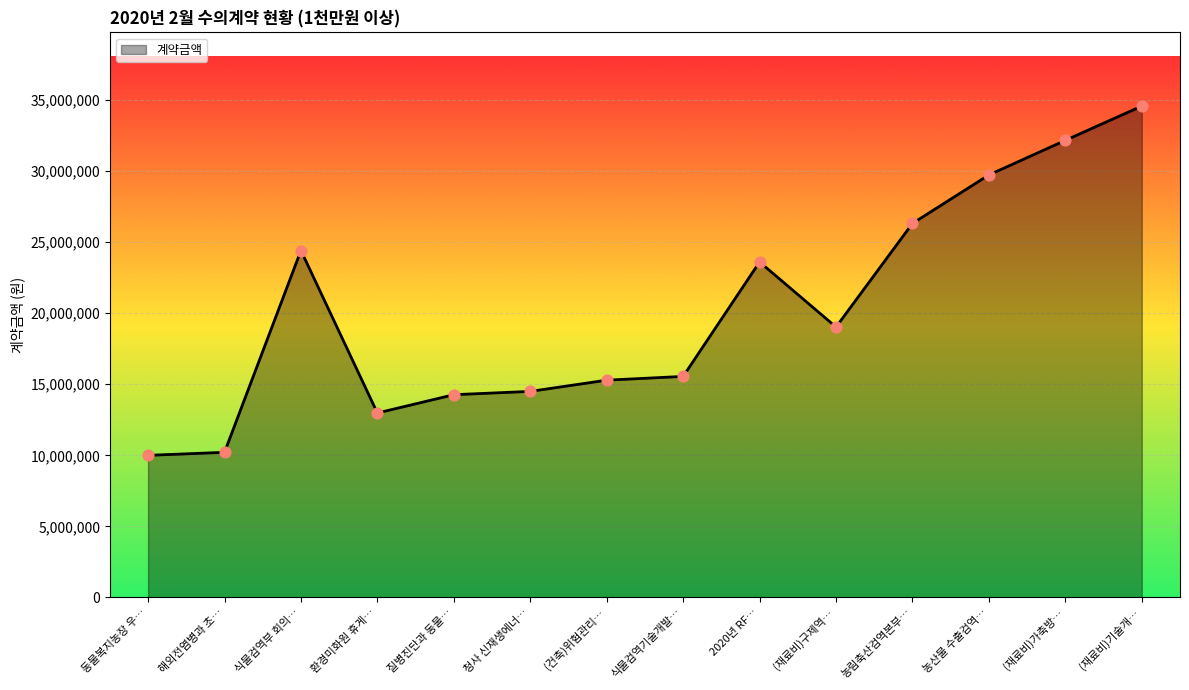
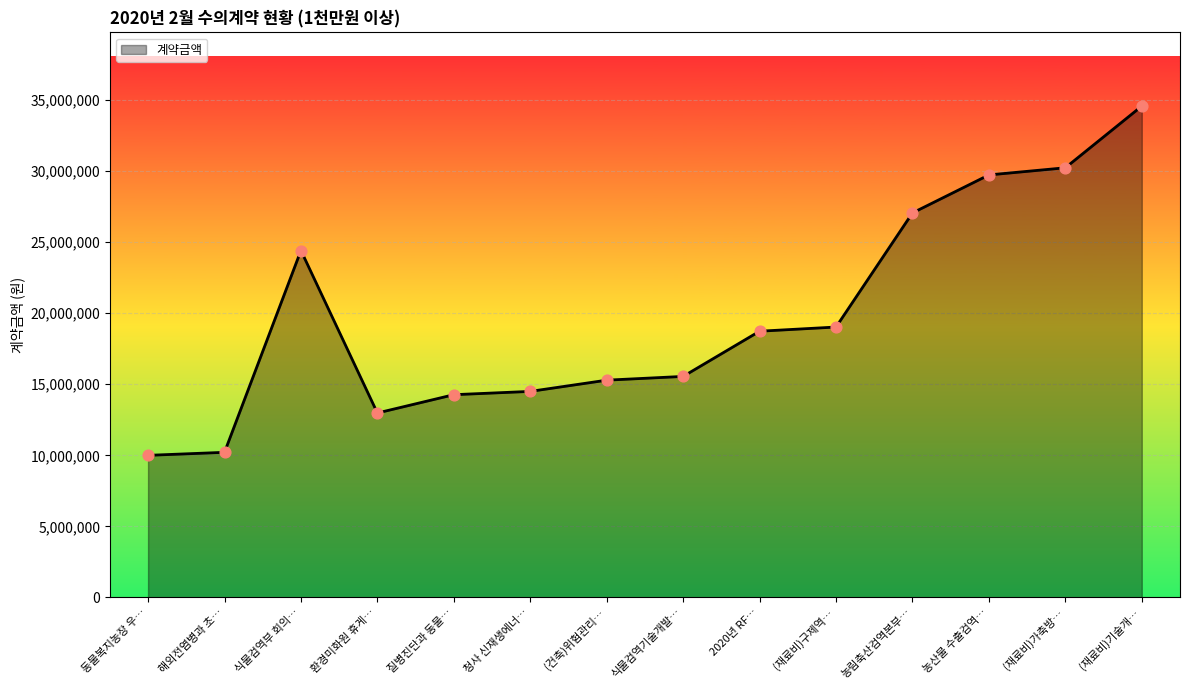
  {
    "동물복지농장 우…": "10,000,000",
    "해외전염병과 초…": "10,200,000",
    "식물검역부 회의…": "24,400,000",
    "환경미화원 휴게…": "13,000,000",
    "질병진단과 동물…": "14,300,000",
    "청사 신재생에너…": "14,500,000",
    "(건축)위험관리…": "15,300,000",
    "식물검역기술개발…": "15,600,000",
-   "2020년 RF…": "23,600,000",
+   "2020년 RF…": "18,700,000",
    "(재료비)구제역…": "19,000,000",
-   "농림축산검역본부…": "26,300,000",
+   "농림축산검역본부…": "27,100,000",
    "농산물 수출검역…": "29,700,000",
-   "(재료비)가축방…": "32,200,000",
+   "(재료비)가축방…": "30,200,000",
    "(재료비)기술개…": "34,600,000"
  }
